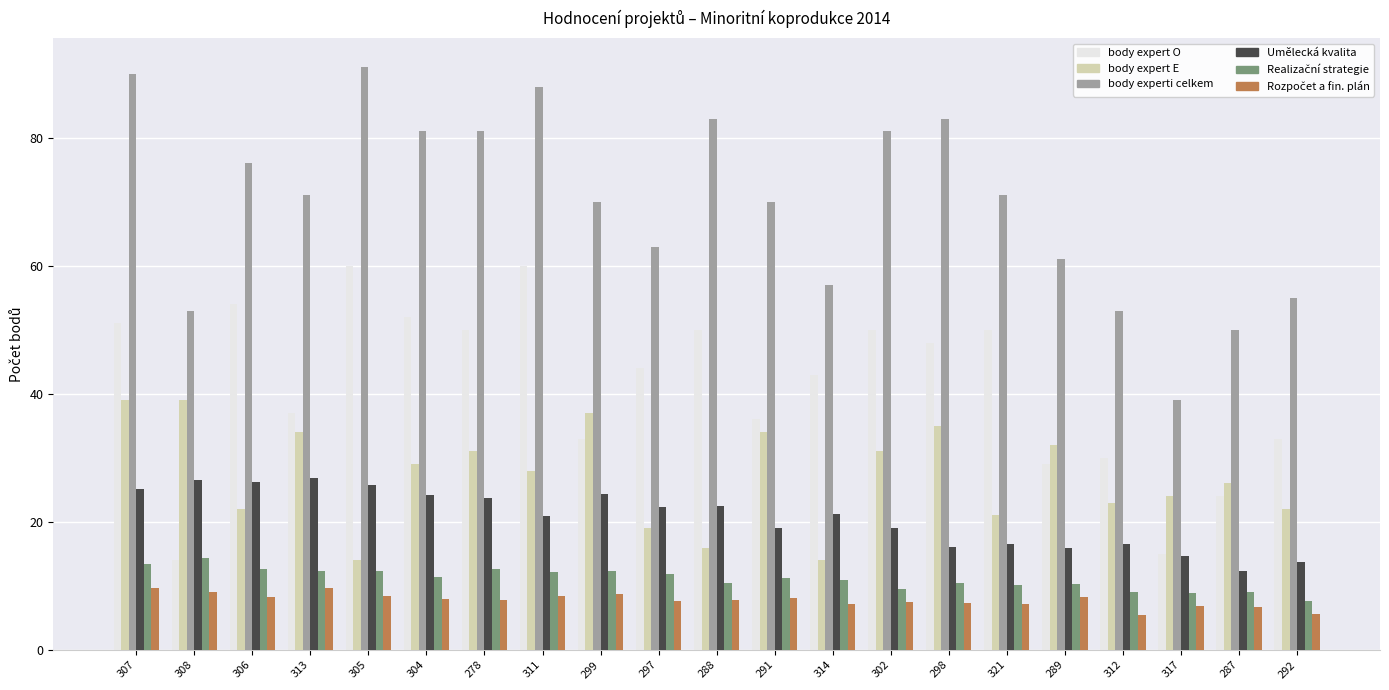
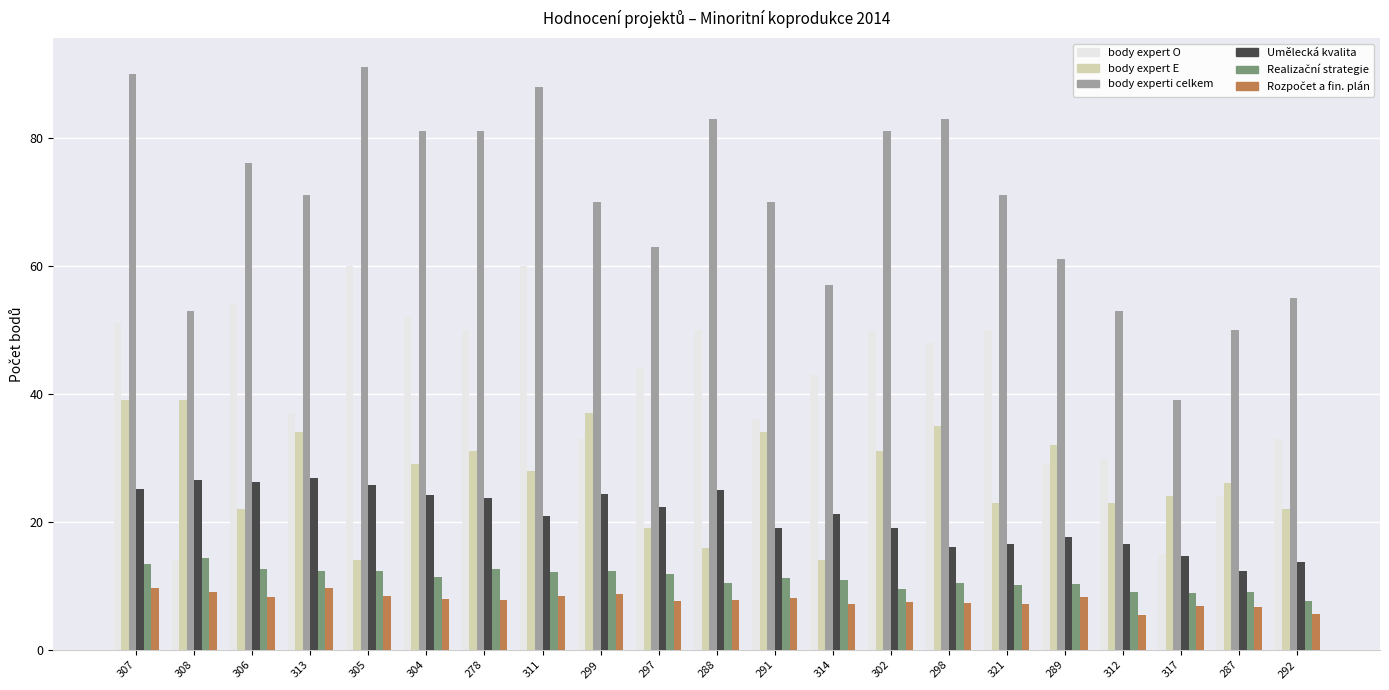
  {
    "body expert O": {
      "307": 51,
      "308": 14,
      "306": 54,
      "313": 37,
      "305": 60,
      "304": 52,
      "278": 50,
      "311": 60,
      "299": 33,
      "297": 44,
      "288": 50,
      "291": 36,
      "314": 43,
      "302": 50,
      "298": 48,
      "321": 50,
      "289": 29,
      "312": 30,
      "317": 15,
      "287": 24,
      "292": 33
    },
    "body expert E": {
      "307": 39,
      "308": 39,
      "306": 22,
      "313": 34,
      "305": 14,
      "304": 29,
      "278": 31,
      "311": 28,
      "299": 37,
      "297": 19,
      "288": 16,
      "291": 34,
      "314": 14,
      "302": 31,
      "298": 35,
-     "321": 21,
+     "321": 23,
      "289": 32,
      "312": 23,
      "317": 24,
      "287": 26,
      "292": 22
    },
    "Umělecká kvalita": {
      "307": 25,
      "308": 27,
      "306": 26,
      "313": 27,
      "305": 26,
      "304": 24,
      "278": 24,
      "311": 21,
      "299": 24,
      "297": 22,
-     "288": 23,
+     "288": 25,
      "291": 19,
      "314": 21,
      "302": 19,
      "298": 16,
      "321": 17,
-     "289": 16,
+     "289": 18,
      "312": 17,
      "317": 15,
      "287": 12,
      "292": 14
    },
    "Rozpočet a fin. plán": {
      "307": 10,
      "308": 9,
      "306": 8,
      "313": 10,
      "305": 8,
      "304": 8,
      "278": 8,
      "311": 8,
      "299": 9,
      "297": 8,
      "288": 8,
      "291": 8,
      "314": 7,
      "302": 8,
      "298": 7,
      "321": 7,
      "289": 8,
      "312": 5,
      "317": 7,
      "287": 7,
      "292": 6
    }
  }
